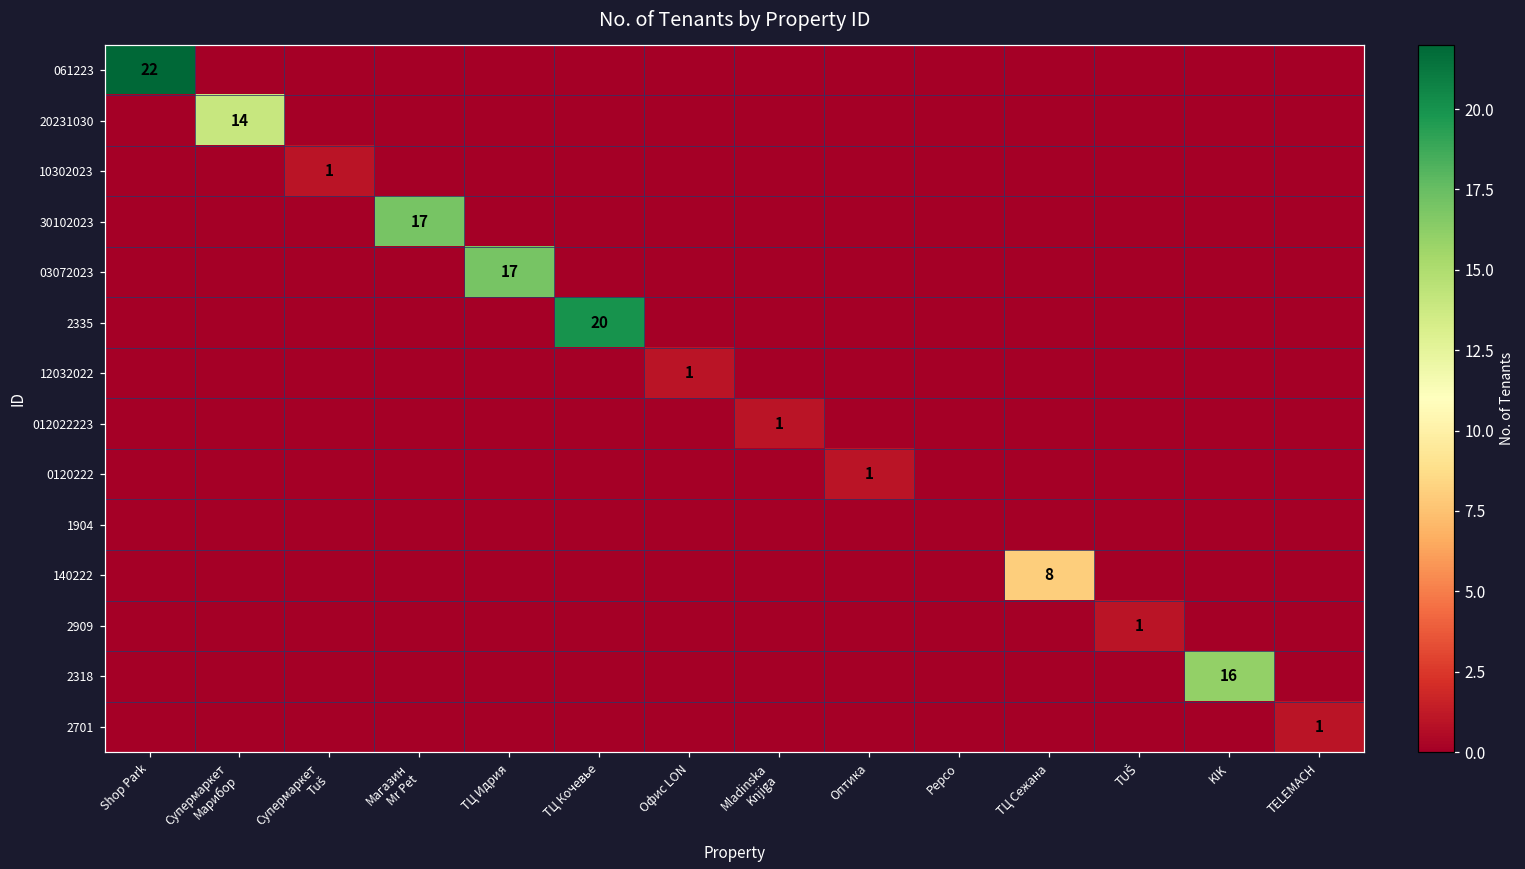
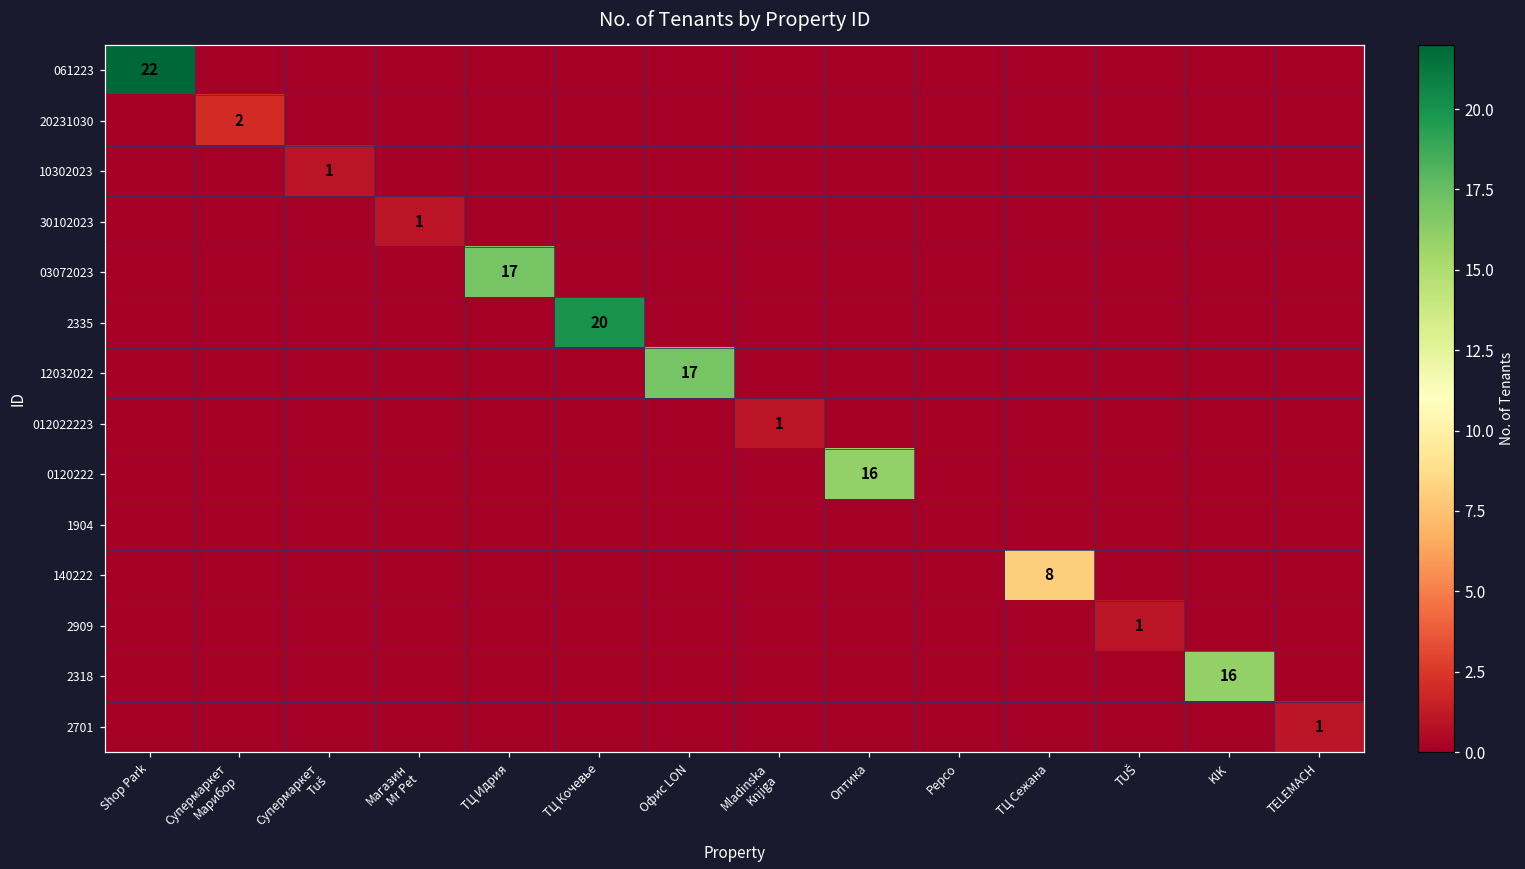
  {
    "061223": {
      "Shop Park": 22
    },
    "20231030": {
-     "Супермаркет Марибор": 14
+     "Супермаркет Марибор": 2
    },
    "10302023": {
      "Супермаркет Tuš": 1
    },
    "30102023": {
-     "Магазин Mr Pet": 17
+     "Магазин Mr Pet": 1
    },
    "03072023": {
      "ТЦ Идрия": 17
    },
    "2335": {
      "ТЦ Кочевье": 20
    },
    "12032022": {
-     "Офис LON": 1
+     "Офис LON": 17
    },
    "012022223": {
      "Mladinska Knjiga": 1
    },
    "0120222": {
-     "Оптика": 1
+     "Оптика": 16
    },
    "140222": {
      "ТЦ Сежана": 8
    },
    "2909": {
      "TUŠ": 1
    },
    "2318": {
      "KIK": 16
    },
    "2701": {
      "TELEMACH": 1
    }
  }
